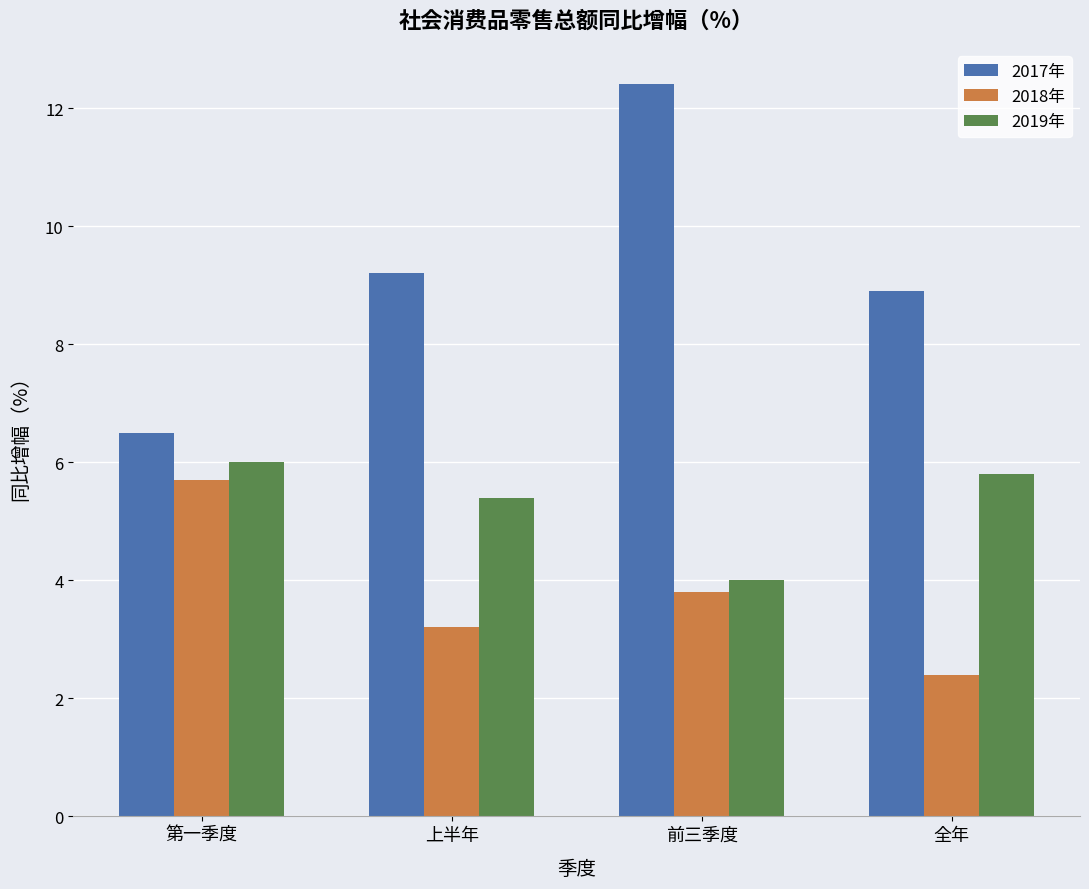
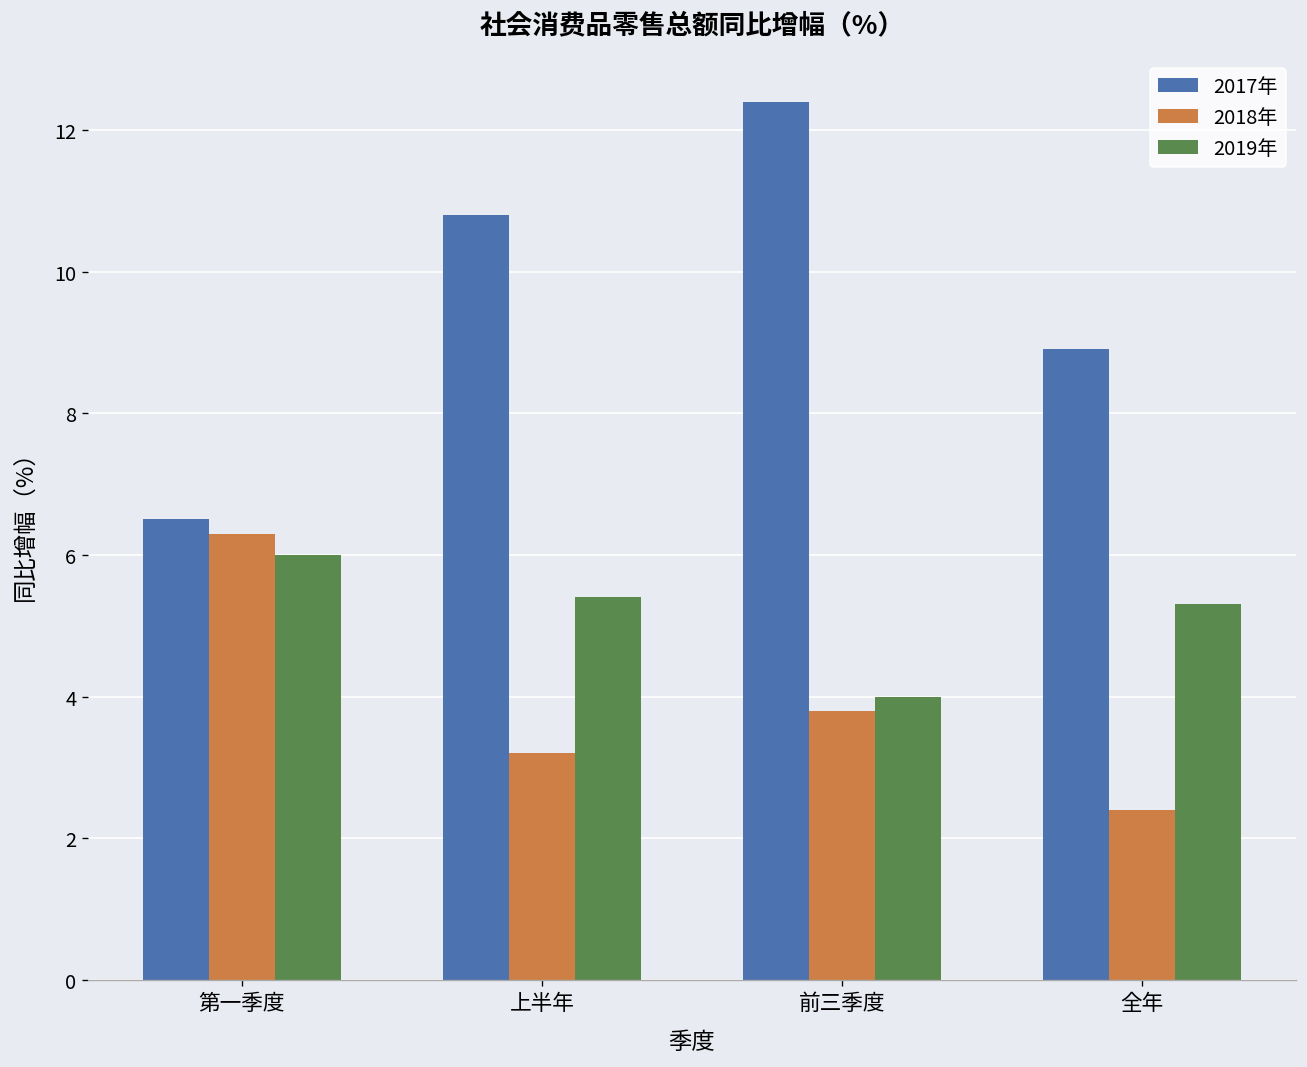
  {
    "2017年": {
      "第一季度": 6.5,
-     "上半年": 9.2,
+     "上半年": 10.8,
      "前三季度": 12.4,
      "全年": 8.9
    },
    "2018年": {
-     "第一季度": 5.7,
+     "第一季度": 6.3,
      "上半年": 3.2,
      "前三季度": 3.8,
      "全年": 2.4
    },
    "2019年": {
      "第一季度": 6.0,
      "上半年": 5.4,
      "前三季度": 4.0,
-     "全年": 5.8
+     "全年": 5.3
    }
  }
